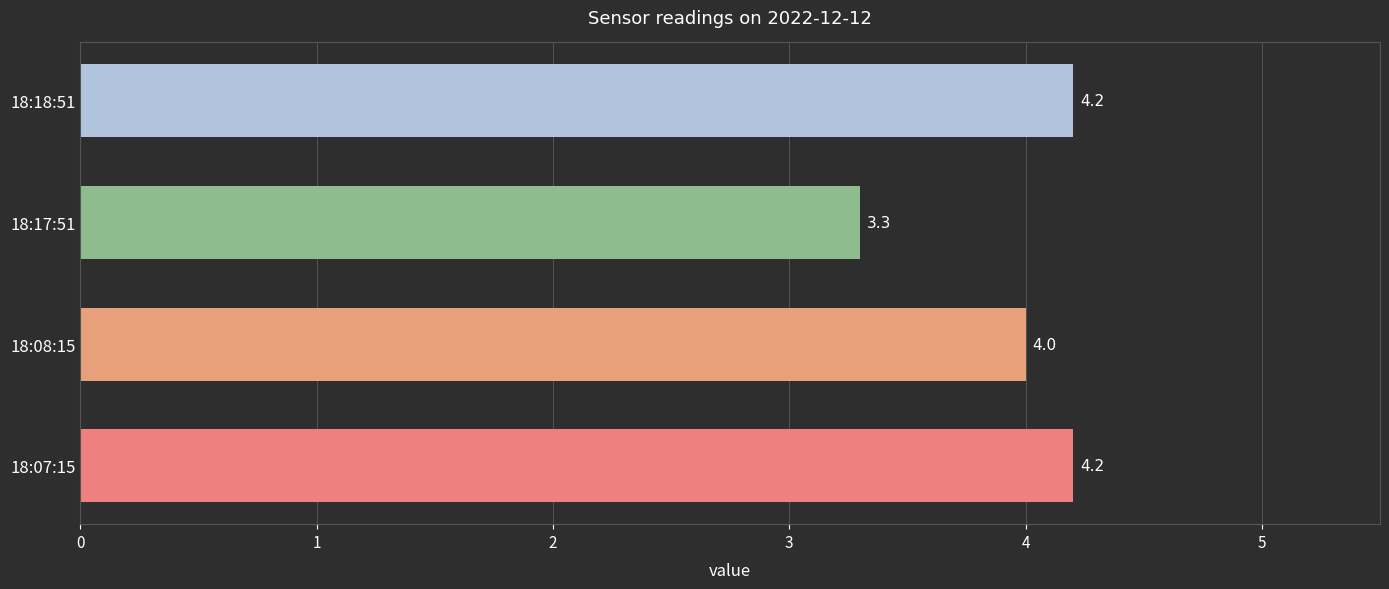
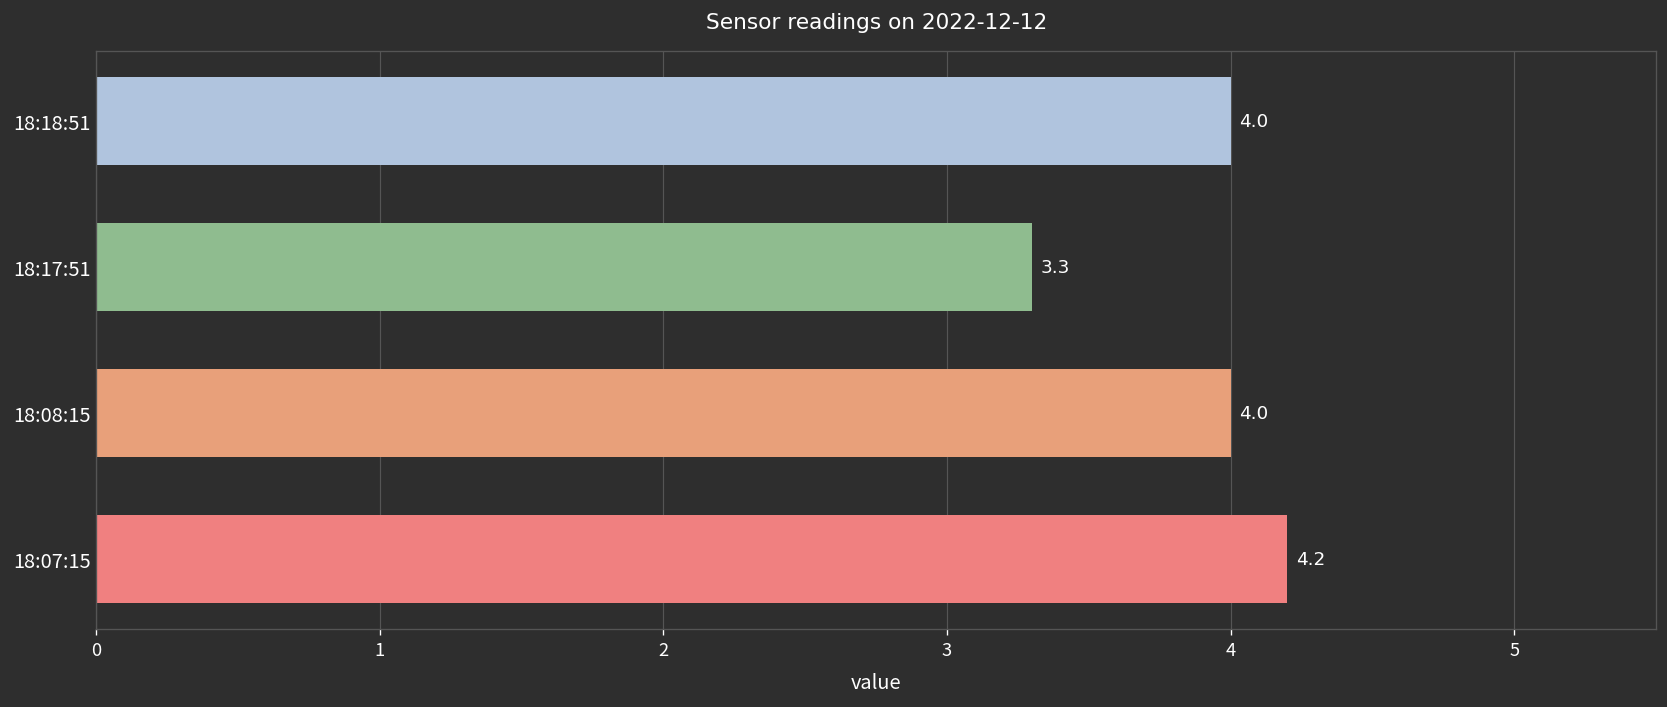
  {
-   "18:18:51": 4.2,
+   "18:18:51": 4.0,
    "18:17:51": 3.3,
    "18:08:15": 4.0,
    "18:07:15": 4.2
  }
